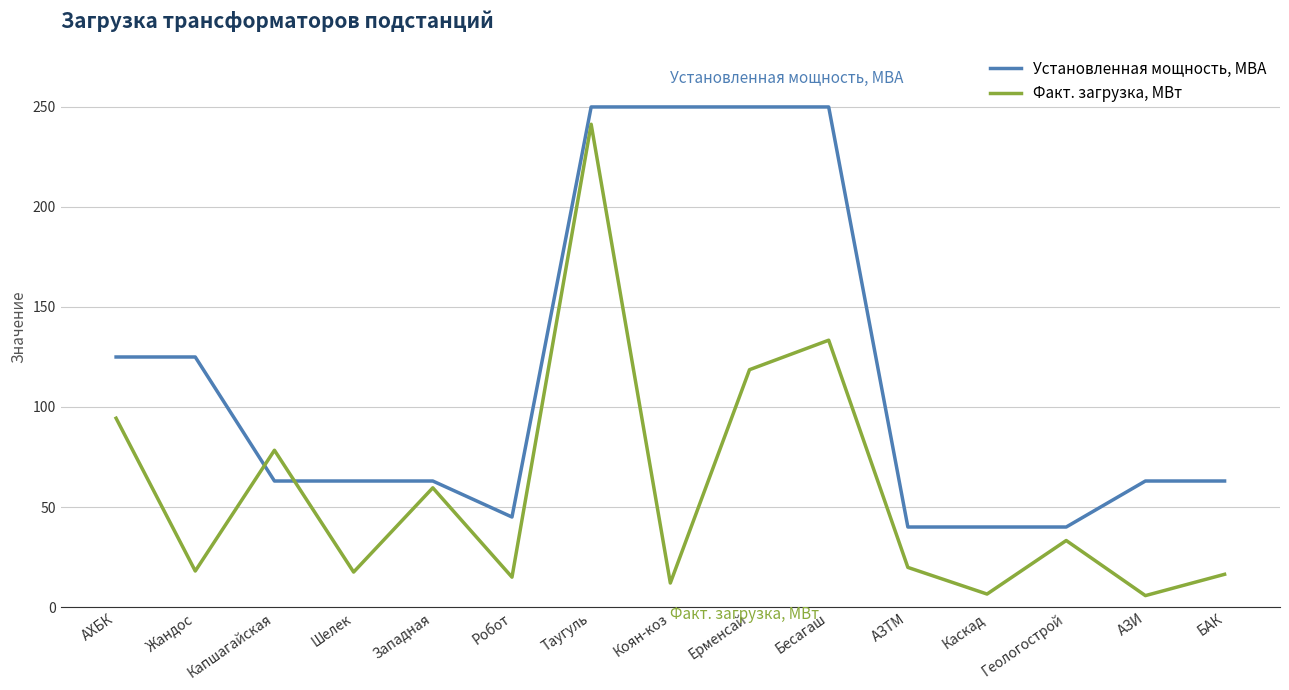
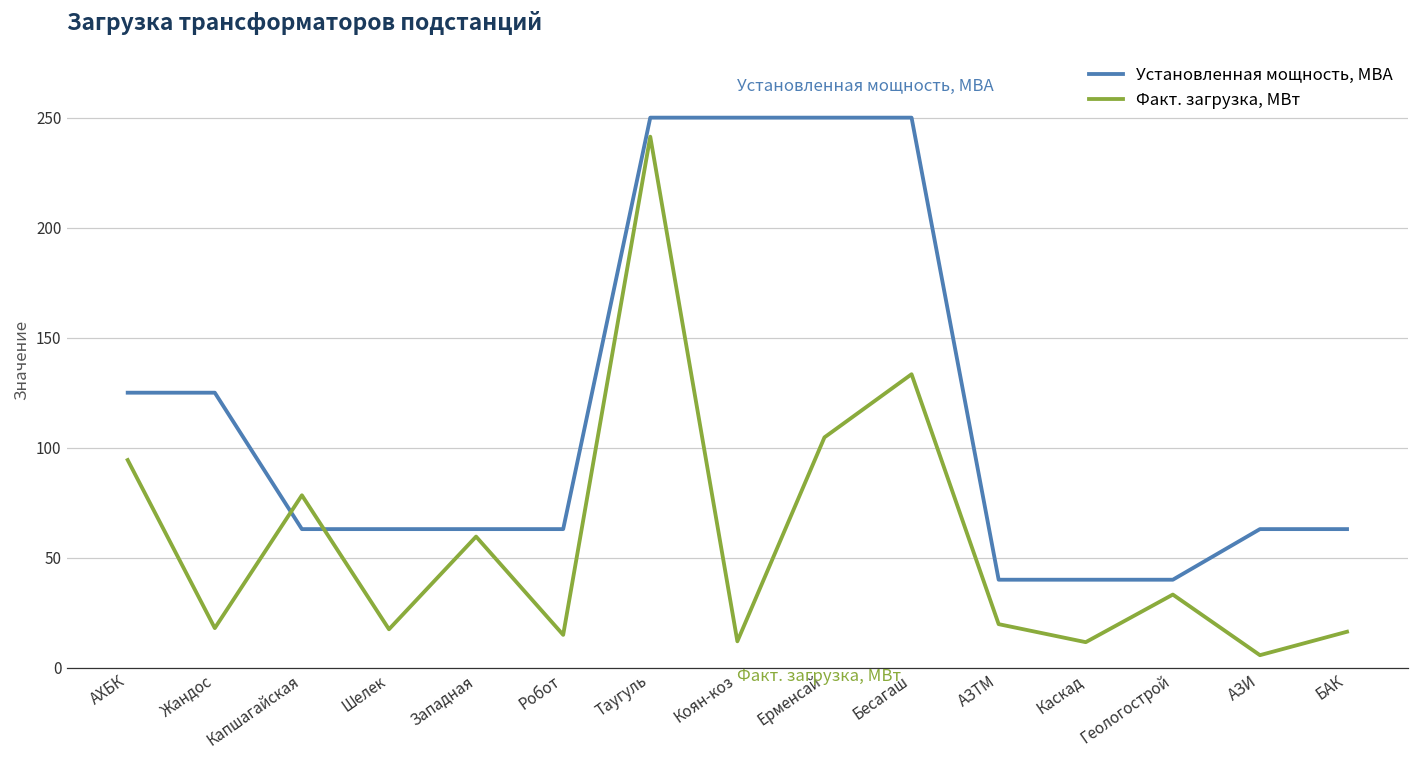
  {
    "Установленная мощность, МВА": {
      "АХБК": 125,
      "Жандос": 125,
      "Капшагайская": 63,
      "Шелек": 63,
      "Западная": 63,
-     "Робот": 45,
+     "Робот": 63,
      "Таугуль": 250,
      "Коян-коз": 250,
      "Ерменсай": 250,
      "Бесагаш": 250,
      "АЗТМ": 40,
      "Каскад": 40,
      "Геологострой": 40,
      "АЗИ": 63,
      "БАК": 63
    },
    "Факт. загрузка, МВт": {
      "АХБК": 94,
      "Жандос": 18,
      "Капшагайская": 78,
      "Шелек": 17,
      "Западная": 60,
      "Робот": 15,
      "Таугуль": 241,
      "Коян-коз": 12,
-     "Ерменсай": 119,
+     "Ерменсай": 105,
      "Бесагаш": 133,
      "АЗТМ": 20,
-     "Каскад": 6,
+     "Каскад": 12,
      "Геологострой": 33,
      "АЗИ": 6,
      "БАК": 16
    }
  }
